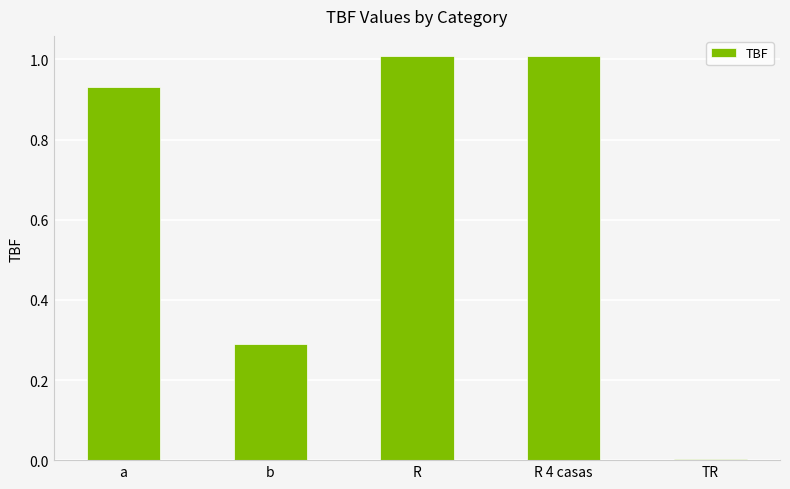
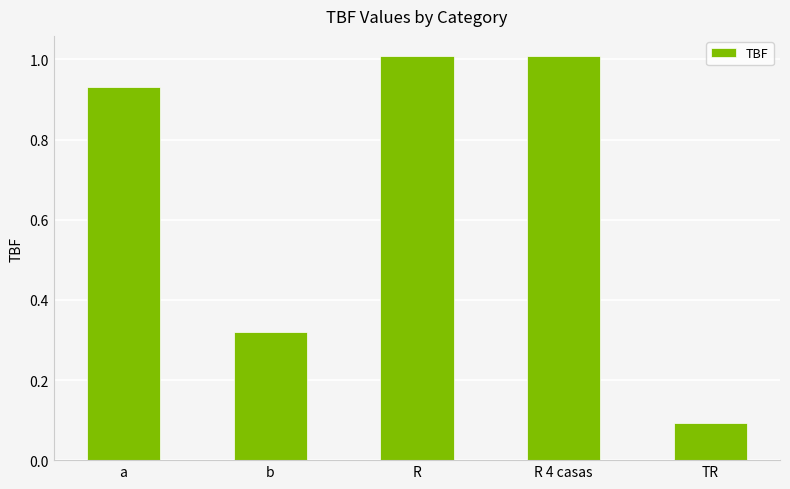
  {
    "a": 0.93,
-   "b": 0.29,
+   "b": 0.32,
    "R": 1.01,
    "R 4 casas": 1.01,
-   "TR": 0.00
+   "TR": 0.09
  }
